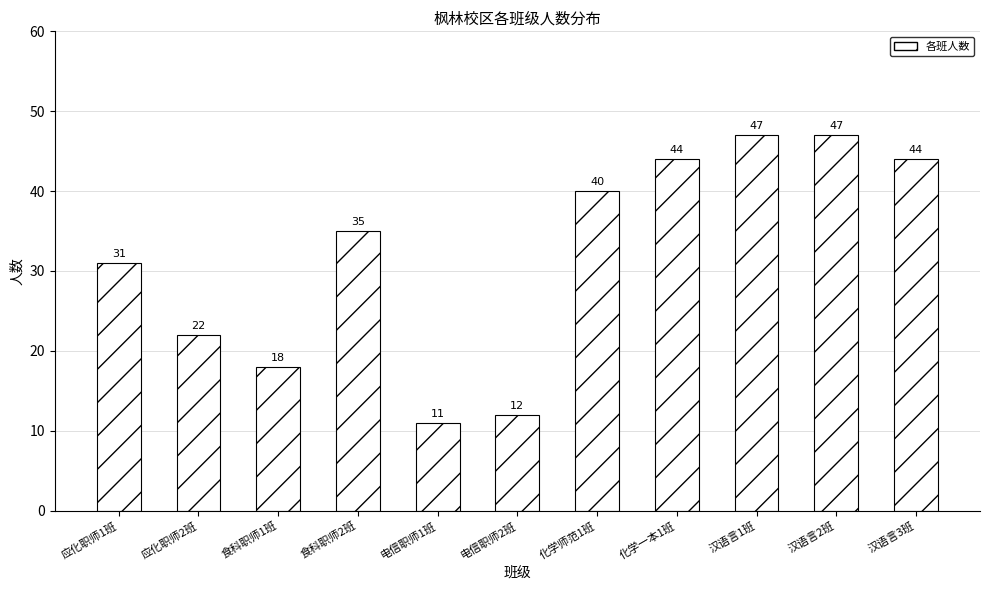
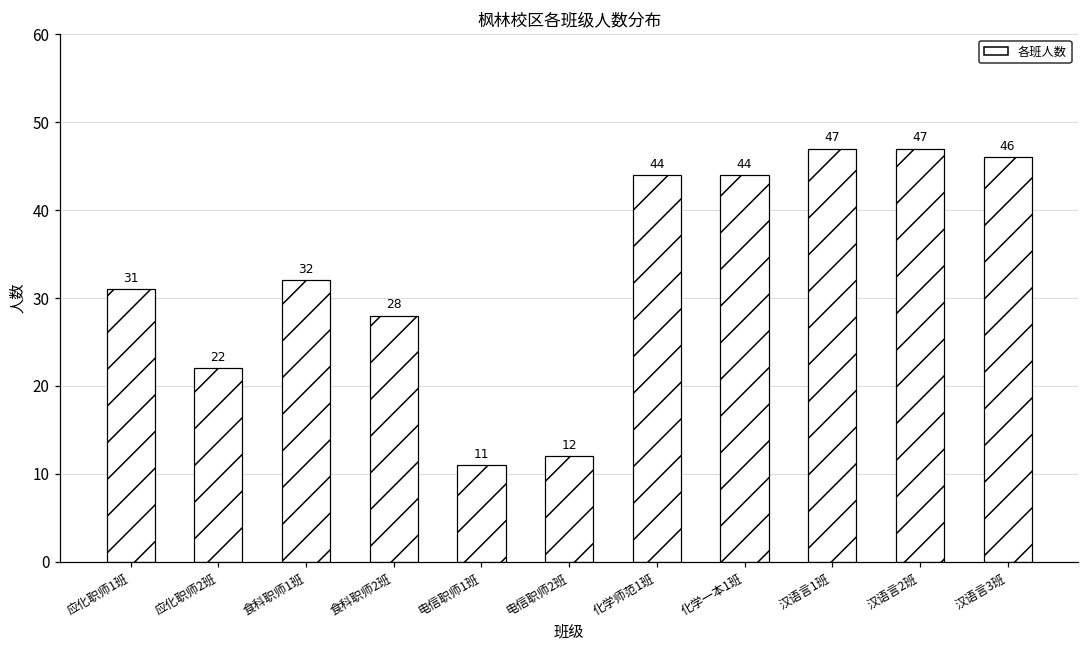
  {
    "应化职师1班": 31,
    "应化职师2班": 22,
-   "食科职师1班": 18,
-   "食科职师2班": 35,
+   "食科职师1班": 32,
+   "食科职师2班": 28,
    "电信职师1班": 11,
    "电信职师2班": 12,
-   "化学师范1班": 40,
+   "化学师范1班": 44,
    "化学一本1班": 44,
    "汉语言1班": 47,
    "汉语言2班": 47,
-   "汉语言3班": 44
+   "汉语言3班": 46
  }
